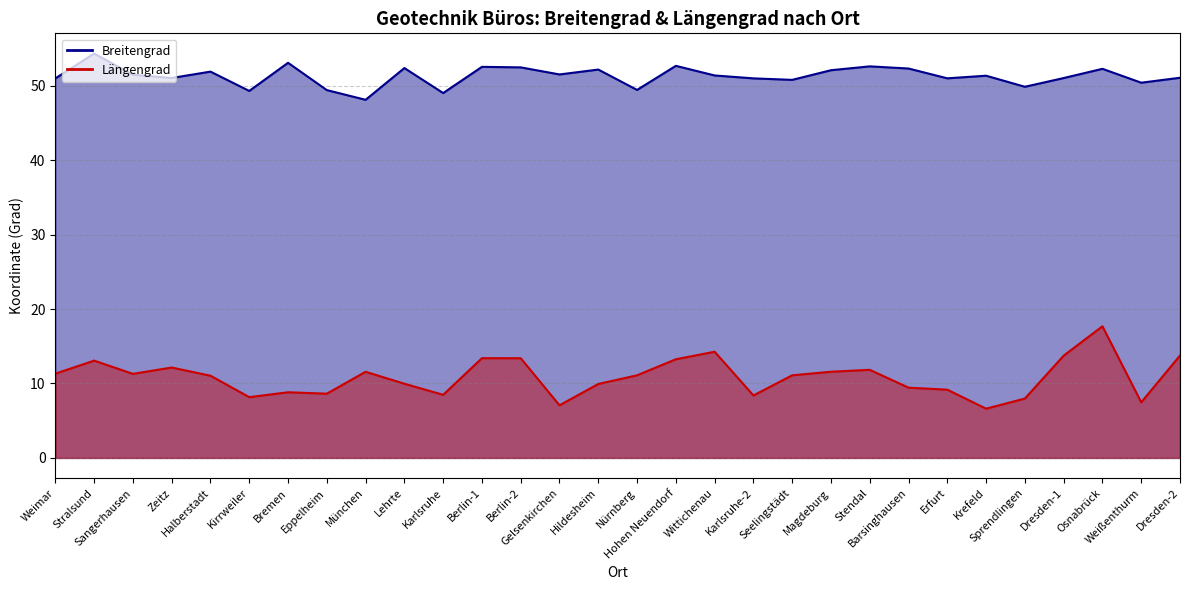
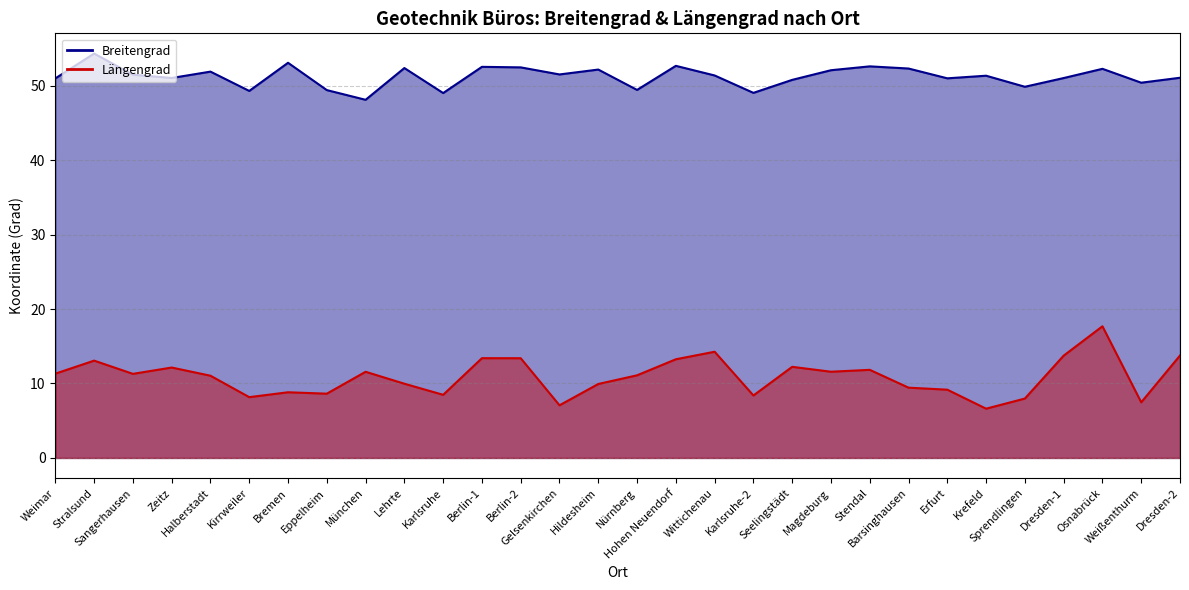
  {
    "Breitengrad": {
      "Weimar": 51,
      "Halberstadt": 52,
      "Kirrweiler": 49,
      "Bremen": 53,
      "Eppelheim": 49,
      "München": 48,
      "Lehrte": 52,
      "Karlsruhe": 49,
      "Berlin-1": 53,
      "Berlin-2": 52,
      "Gelsenkirchen": 52,
      "Hildesheim": 52,
      "Nürnberg": 49,
      "Hohen Neuendorf": 53,
      "Wittichenau": 51,
-     "Karlsruhe-2": 51,
+     "Karlsruhe-2": 49,
      "Seelingstädt": 51,
      "Magdeburg": 52,
      "Stendal": 53,
      "Barsinghausen": 52,
      "Erfurt": 51,
      "Krefeld": 51,
      "Sprendlingen": 50,
      "Dresden-1": 51,
      "Osnabrück": 52,
      "Weißenthurm": 50,
      "Dresden-2": 51
    },
    "Längengrad": {
      "Weimar": 11,
      "Stralsund": 13,
      "Sangerhausen": 11,
      "Zeitz": 12,
      "Halberstadt": 11,
      "Kirrweiler": 8,
      "Bremen": 9,
      "Eppelheim": 9,
      "München": 12,
      "Lehrte": 10,
      "Karlsruhe": 8,
      "Berlin-1": 13,
      "Berlin-2": 13,
      "Gelsenkirchen": 7,
      "Hildesheim": 10,
      "Nürnberg": 11,
      "Hohen Neuendorf": 13,
      "Wittichenau": 14,
      "Karlsruhe-2": 8,
-     "Seelingstädt": 11,
+     "Seelingstädt": 12,
      "Magdeburg": 12,
      "Stendal": 12,
      "Barsinghausen": 9,
      "Erfurt": 9,
      "Krefeld": 7,
      "Sprendlingen": 8,
      "Dresden-1": 14,
      "Osnabrück": 18,
      "Weißenthurm": 7,
      "Dresden-2": 14
    }
  }
